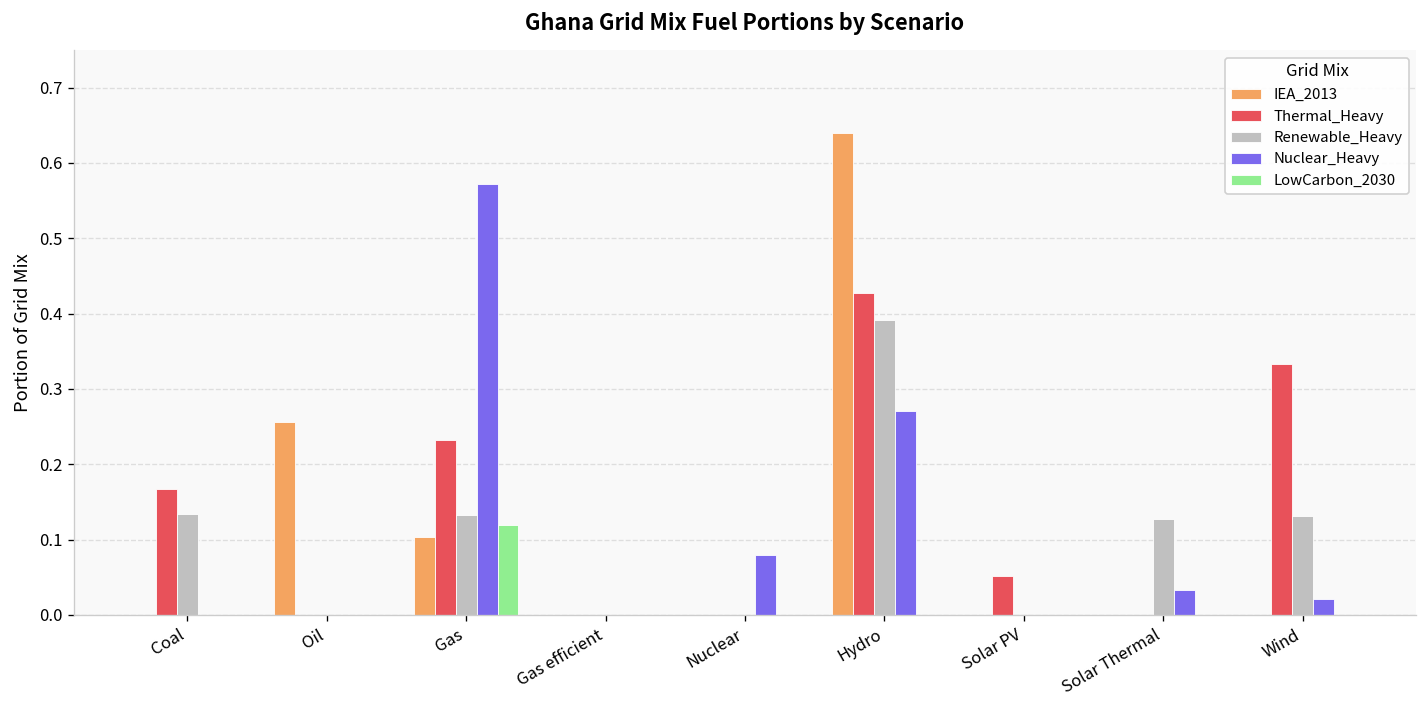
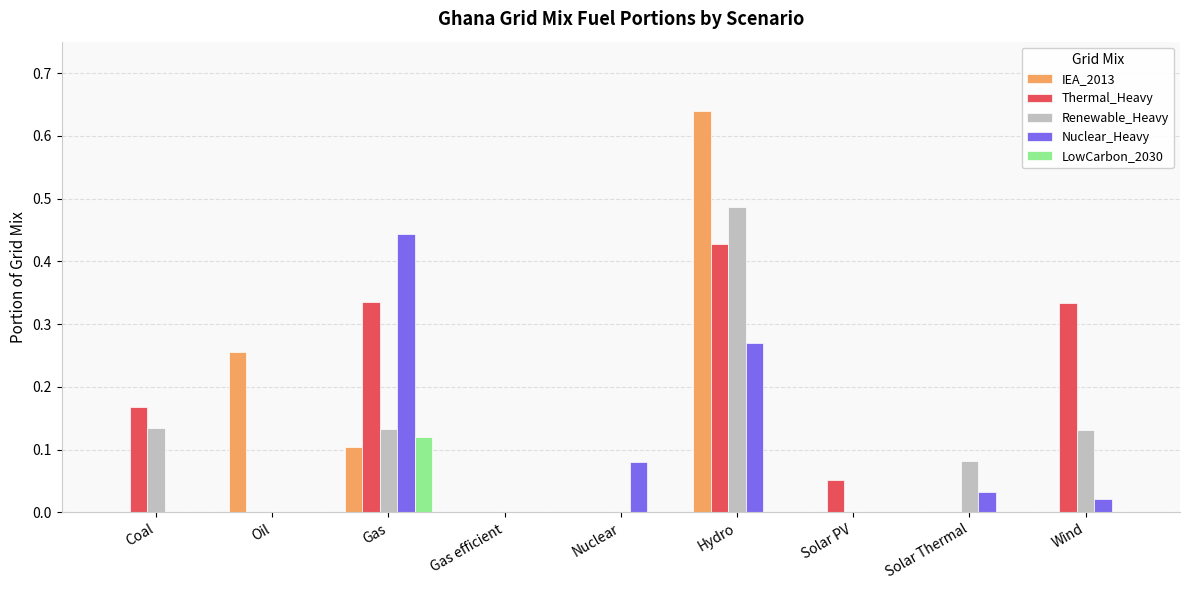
  {
    "IEA_2013": {
      "Coal": 0.00,
      "Oil": 0.26,
      "Gas": 0.10,
      "Gas efficient": 0.00,
      "Nuclear": 0.00,
      "Hydro": 0.64,
      "Solar Thermal": 0.00,
      "Wind": 0.00
    },
    "Thermal_Heavy": {
      "Coal": 0.17,
      "Oil": 0.00,
-     "Gas": 0.23,
+     "Gas": 0.33,
      "Gas efficient": 0.00,
      "Nuclear": 0.00,
      "Hydro": 0.43,
      "Solar PV": 0.05,
      "Solar Thermal": 0.00,
      "Wind": 0.33
    },
    "Renewable_Heavy": {
      "Coal": 0.13,
      "Oil": 0.00,
      "Gas": 0.13,
      "Gas efficient": 0.00,
      "Nuclear": 0.00,
-     "Hydro": 0.39,
+     "Hydro": 0.49,
      "Solar PV": 0.00,
-     "Solar Thermal": 0.13,
+     "Solar Thermal": 0.08,
      "Wind": 0.13
    },
    "Nuclear_Heavy": {
      "Coal": 0.00,
      "Oil": 0.00,
-     "Gas": 0.57,
+     "Gas": 0.44,
      "Gas efficient": 0.00,
      "Nuclear": 0.08,
      "Hydro": 0.27,
      "Solar PV": 0.00,
      "Solar Thermal": 0.03,
      "Wind": 0.02
    },
    "LowCarbon_2030": {
      "Coal": 0.00,
      "Oil": 0.00,
      "Gas": 0.12,
      "Gas efficient": 0.00,
      "Nuclear": 0.00,
      "Hydro": 0.00,
      "Solar PV": 0.00,
      "Solar Thermal": 0.00,
      "Wind": 0.00
    }
  }
